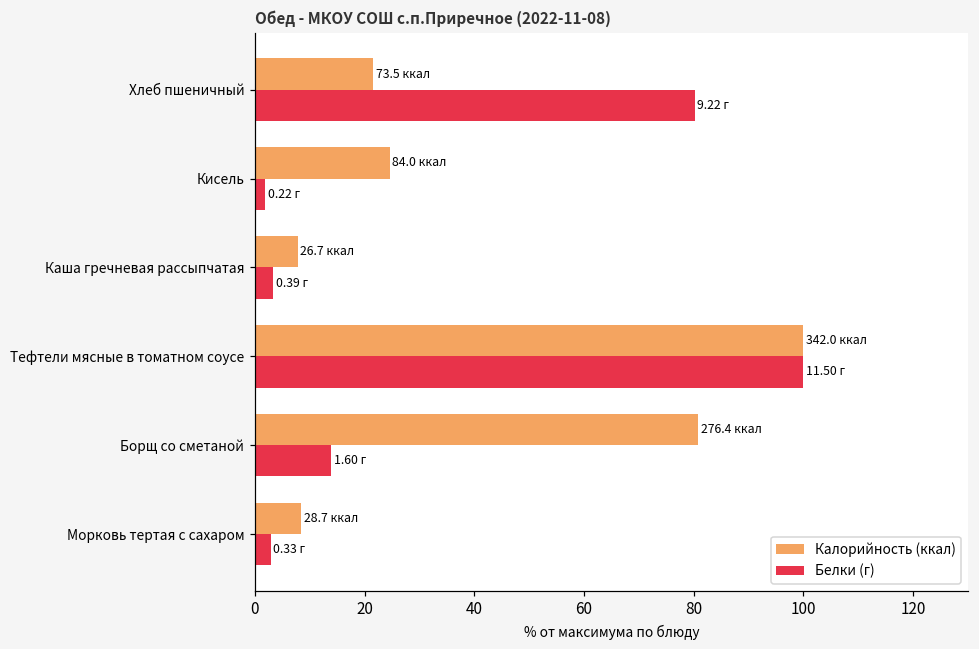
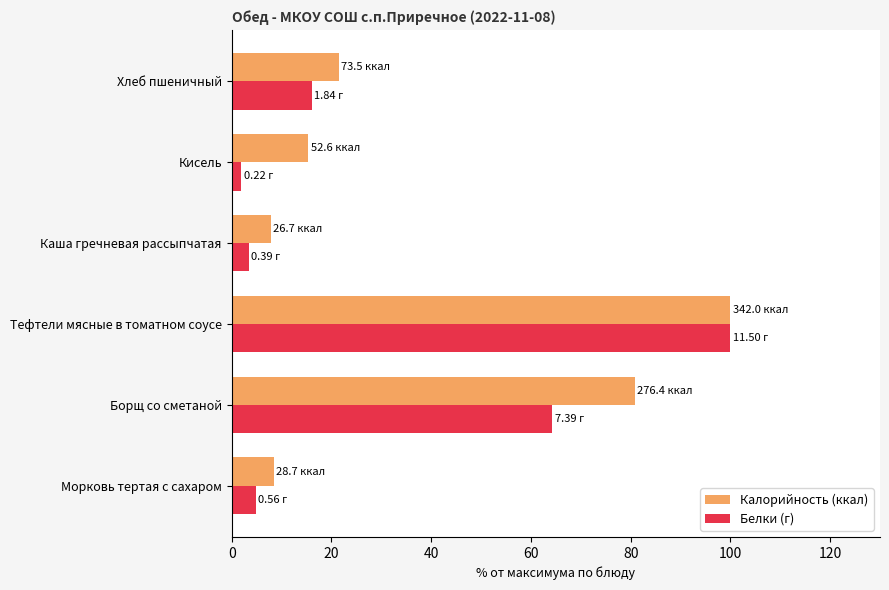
  {
    "Калорийность (ккал)": {
-     "Кисель": 84.0
+     "Кисель": 52.6
    },
    "Белки (г)": {
-     "Хлеб пшеничный": 9.22,
-     "Борщ со сметаной": 1.60,
-     "Морковь тертая с сахаром": 0.33
+     "Хлеб пшеничный": 1.84,
+     "Борщ со сметаной": 7.39,
+     "Морковь тертая с сахаром": 0.56
    }
  }
